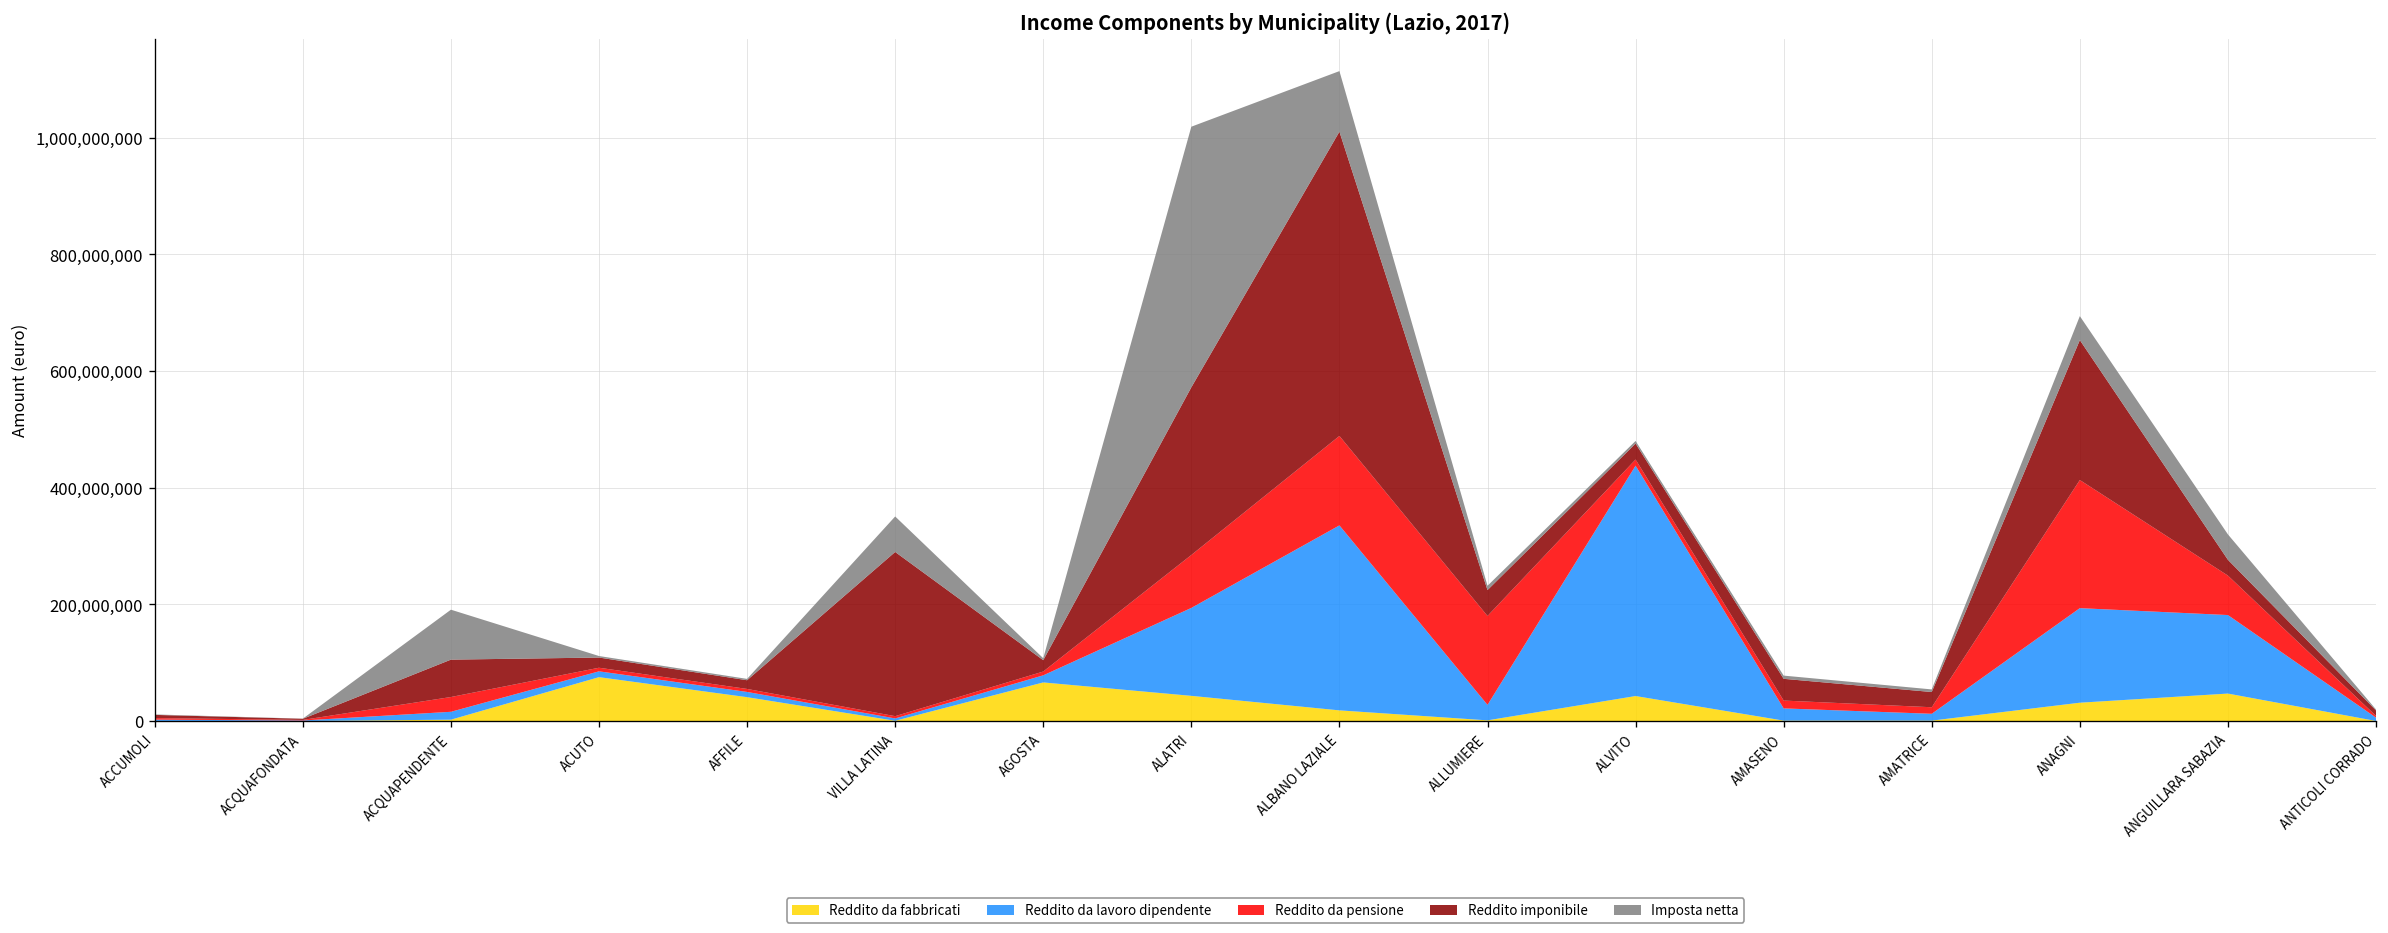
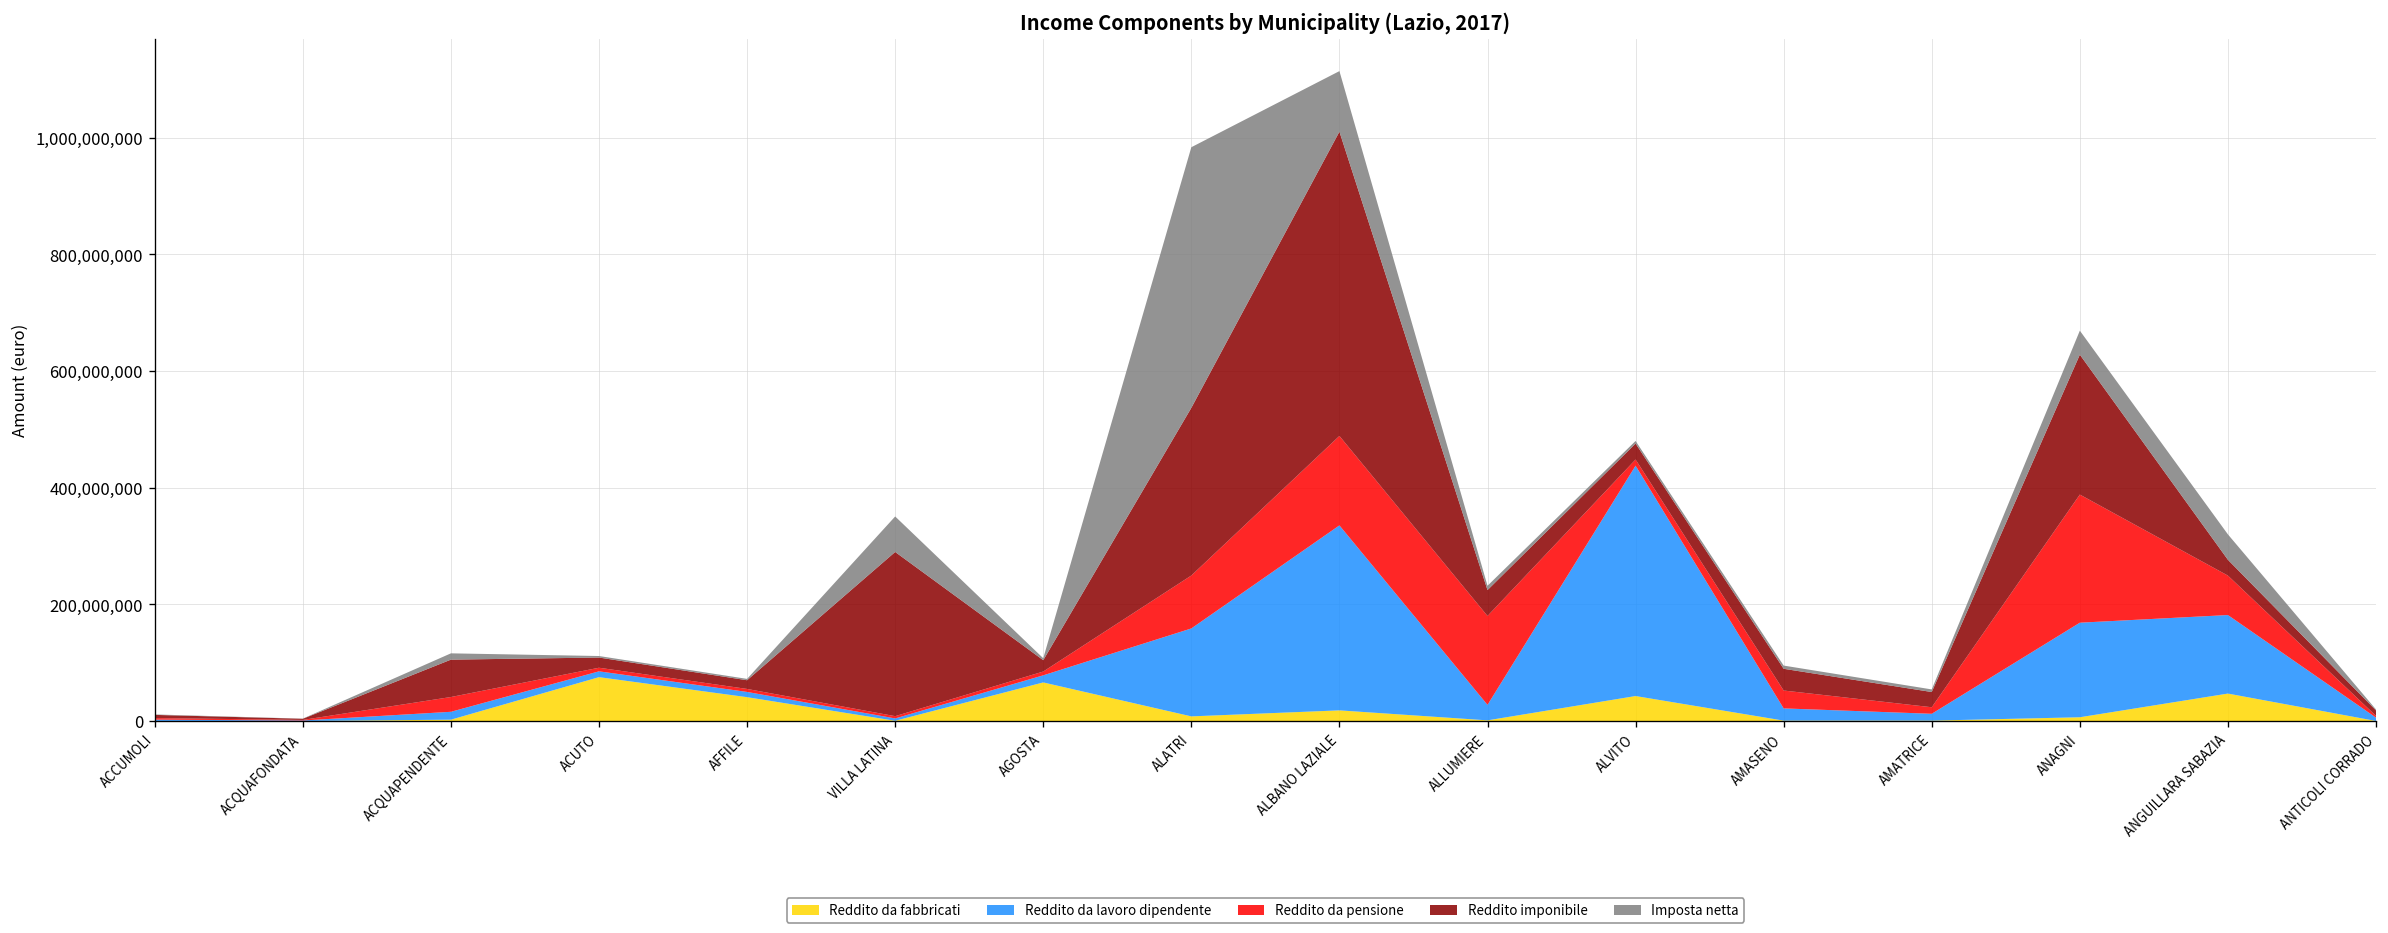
  {
    "Reddito da fabbricati": {
      "ACUTO": "80,000,000",
      "AFFILE": "40,000,000",
      "AGOSTA": "70,000,000",
-     "ALATRI": "40,000,000",
+     "ALATRI": "10,000,000",
      "ALBANO LAZIALE": "20,000,000",
      "ALVITO": "40,000,000",
-     "ANAGNI": "30,000,000",
+     "ANAGNI": "10,000,000",
      "ANGUILLARA SABAZIA": "50,000,000"
    },
    "Reddito da lavoro dipendente": {
      "ACQUAPENDENTE": "10,000,000",
      "ACUTO": "10,000,000",
      "AGOSTA": "10,000,000",
      "ALATRI": "150,000,000",
      "ALBANO LAZIALE": "320,000,000",
      "ALLUMIERE": "30,000,000",
      "ALVITO": "390,000,000",
      "AMASENO": "20,000,000",
      "AMATRICE": "10,000,000",
      "ANAGNI": "160,000,000",
      "ANGUILLARA SABAZIA": "130,000,000"
    },
    "Reddito da pensione": {
      "ACQUAPENDENTE": "30,000,000",
      "ACUTO": "10,000,000",
      "AGOSTA": "10,000,000",
      "ALATRI": "90,000,000",
      "ALBANO LAZIALE": "150,000,000",
      "ALLUMIERE": "150,000,000",
      "ALVITO": "10,000,000",
-     "AMASENO": "10,000,000",
+     "AMASENO": "30,000,000",
      "AMATRICE": "10,000,000",
      "ANAGNI": "220,000,000",
      "ANGUILLARA SABAZIA": "70,000,000"
    },
    "Reddito imponibile": {
      "ACQUAPENDENTE": "60,000,000",
      "VILLA LATINA": "280,000,000",
      "ALATRI": "290,000,000",
      "ALBANO LAZIALE": "520,000,000",
      "ALLUMIERE": "40,000,000",
      "AMASENO": "40,000,000",
      "ANAGNI": "240,000,000",
      "ANGUILLARA SABAZIA": "30,000,000"
    },
    "Imposta netta": {
-     "ACQUAPENDENTE": "90,000,000",
+     "ACQUAPENDENTE": "10,000,000",
      "VILLA LATINA": "60,000,000",
      "ALATRI": "450,000,000",
      "ALBANO LAZIALE": "100,000,000",
      "ALLUMIERE": "10,000,000",
      "AMASENO": "10,000,000",
      "ANAGNI": "40,000,000",
      "ANGUILLARA SABAZIA": "40,000,000"
    }
  }
